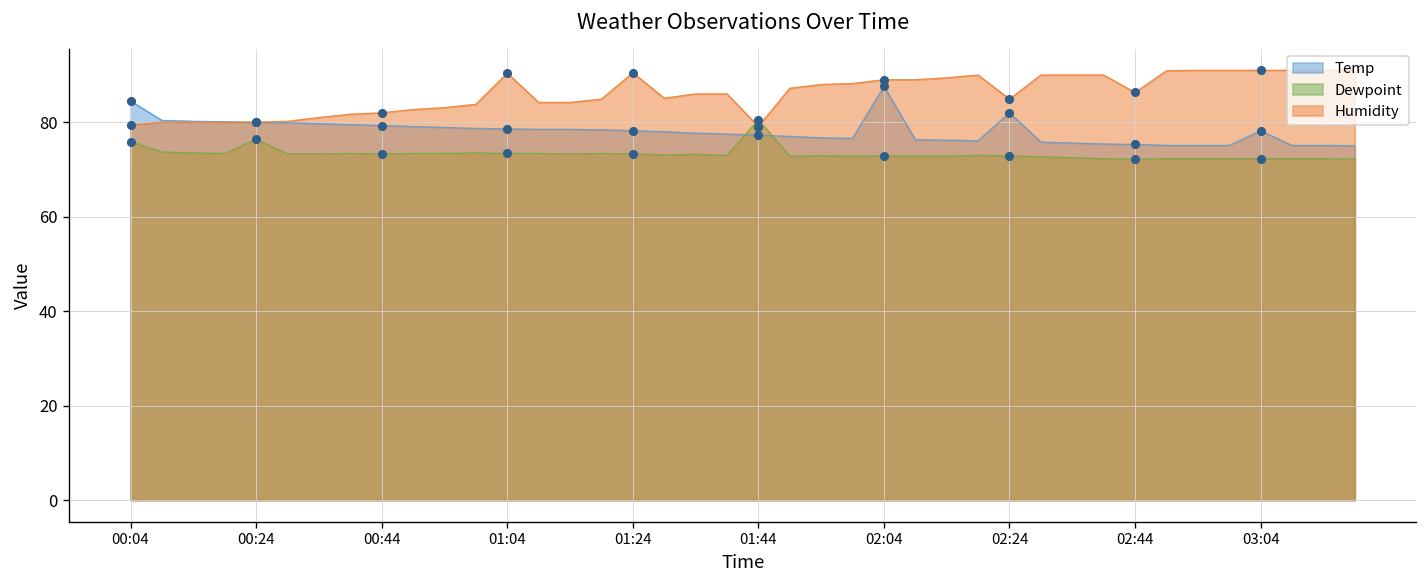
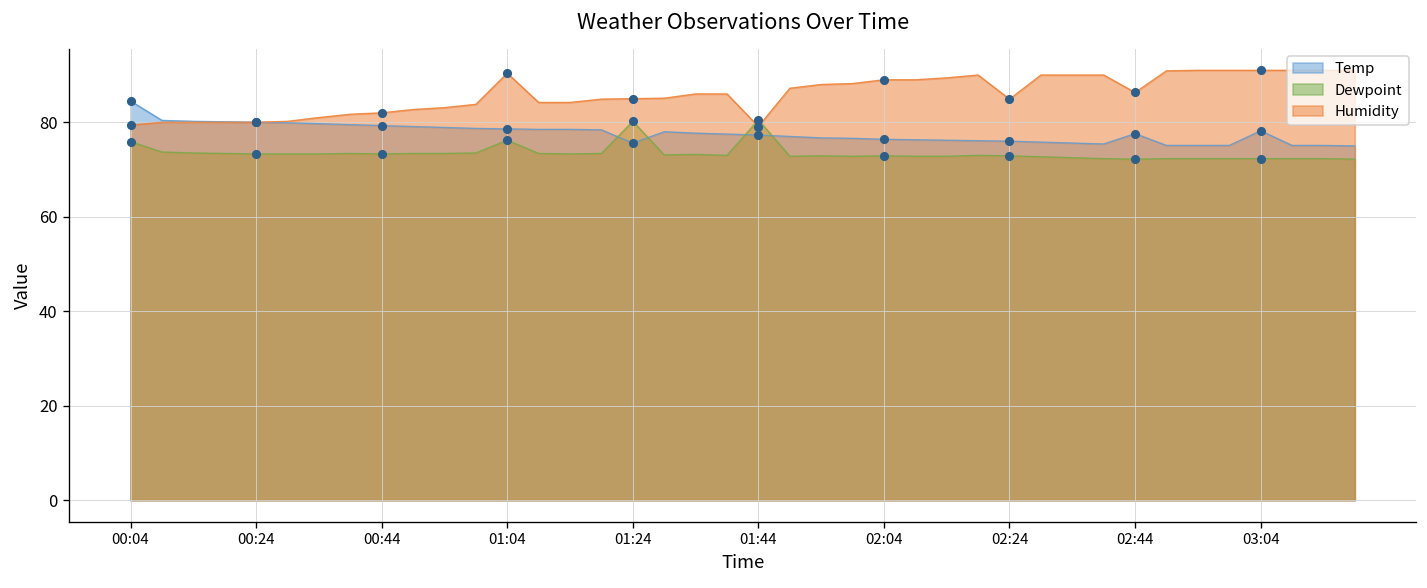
  {
    "Temp": {
-     "01:24": 78,
-     "02:04": 88,
-     "02:24": 82,
-     "02:44": 75
+     "01:24": 76,
+     "02:04": 76,
+     "02:24": 76,
+     "02:44": 78
    },
    "Dewpoint": {
-     "00:24": 76,
-     "01:04": 73,
-     "01:24": 73
+     "00:24": 73,
+     "01:04": 76,
+     "01:24": 80
    },
    "Humidity": {
-     "01:24": 91
+     "01:24": 85
    }
  }
